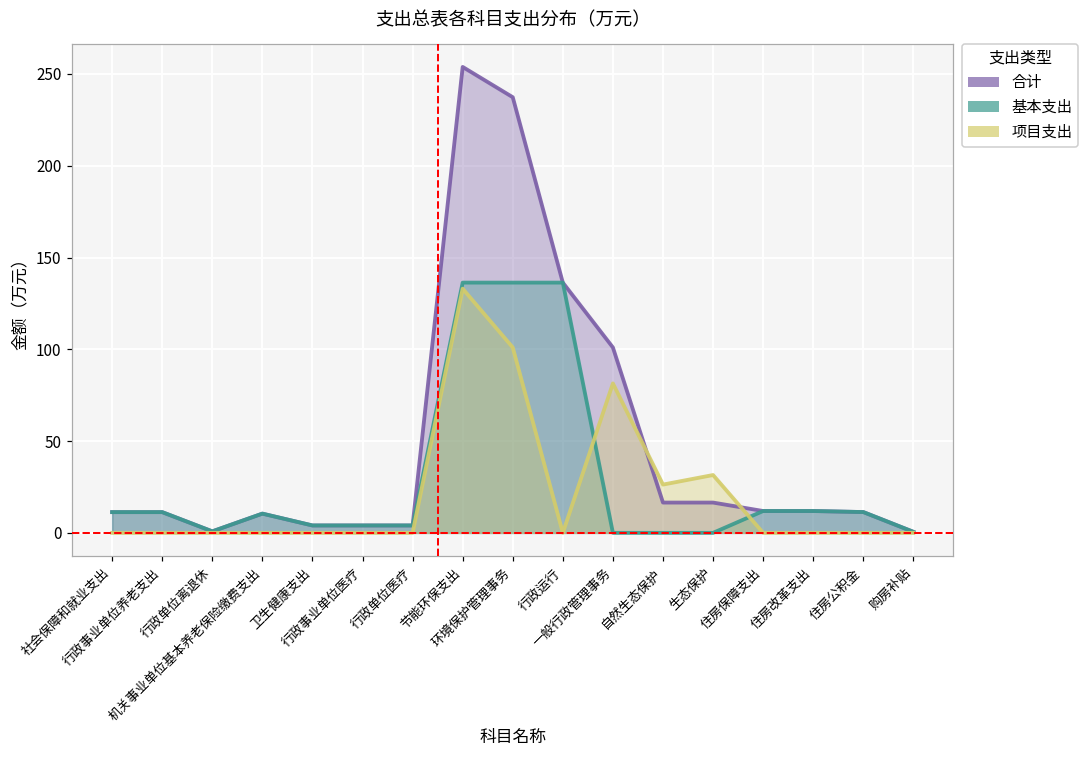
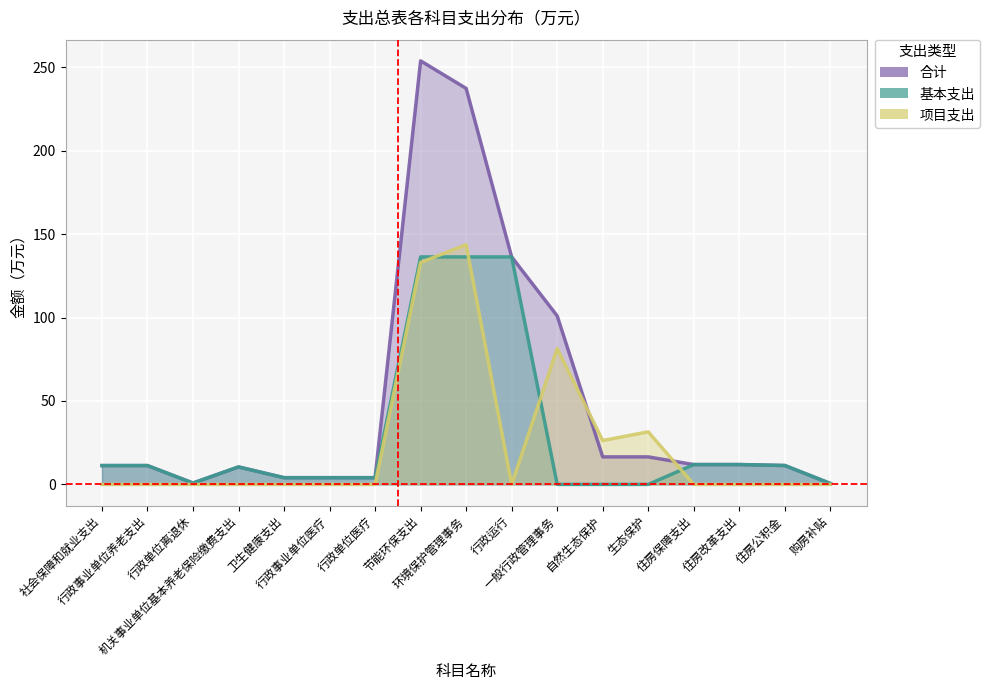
  {
    "项目支出": {
      "社会保障和就业支出": 0,
      "行政事业单位养老支出": 0,
      "机关事业单位基本养老保险缴费支出": 0,
      "卫生健康支出": 0,
      "行政事业单位医疗": 0,
      "行政单位医疗": 0,
      "节能环保支出": 133,
-     "环境保护管理事务": 101,
+     "环境保护管理事务": 144,
      "行政运行": 0,
      "一般行政管理事务": 81,
      "自然生态保护": 26,
      "生态保护": 32,
      "住房保障支出": 0,
      "住房改革支出": 0,
      "住房公积金": 0
    }
  }
